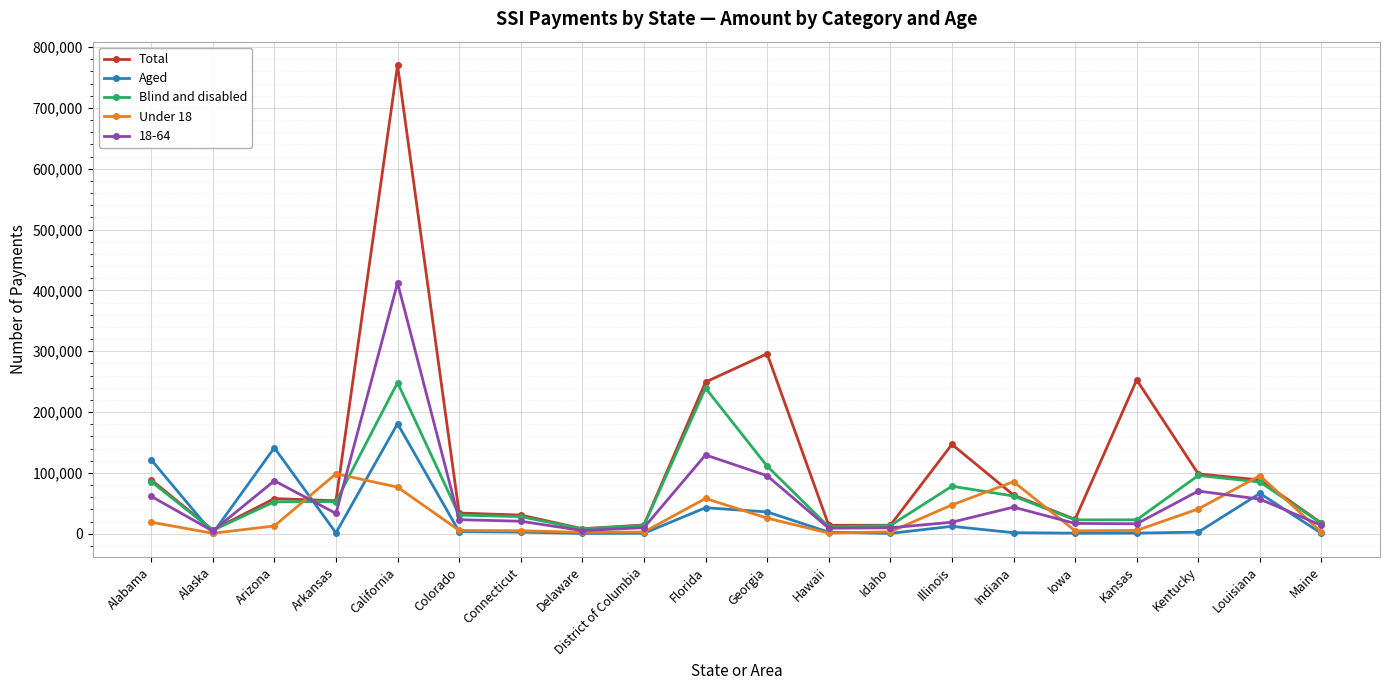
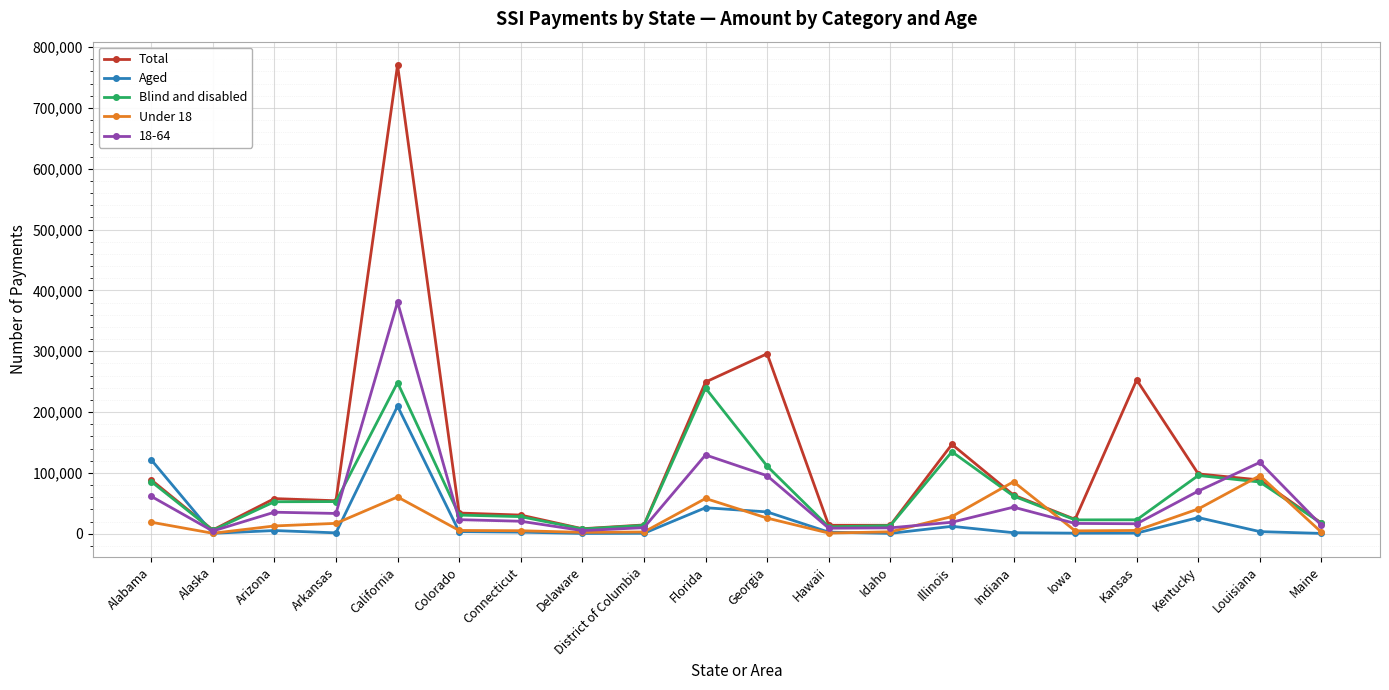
  {
    "Total": {
      "Arizona": "60,000",
      "California": "770,000",
      "Florida": "250,000",
      "Georgia": "300,000",
      "Illinois": "150,000",
      "Kansas": "250,000"
    },
    "Aged": {
      "Alabama": "120,000",
-     "Arizona": "140,000",
+     "Arizona": "10,000",
      "Arkansas": "0",
-     "California": "180,000",
+     "California": "210,000",
      "Florida": "40,000",
      "Georgia": "40,000",
      "Illinois": "10,000",
      "Indiana": "0",
      "Kansas": "0",
-     "Kentucky": "0",
-     "Louisiana": "70,000"
+     "Kentucky": "30,000",
+     "Louisiana": "0"
    },
    "Blind and disabled": {
      "Arizona": "50,000",
      "California": "250,000",
      "Florida": "240,000",
      "Georgia": "110,000",
-     "Illinois": "80,000",
+     "Illinois": "130,000",
      "Kansas": "20,000"
    },
    "Under 18": {
      "Alabama": "20,000",
      "Arizona": "10,000",
-     "Arkansas": "100,000",
-     "California": "80,000",
+     "Arkansas": "20,000",
+     "California": "60,000",
      "Florida": "60,000",
      "Georgia": "30,000",
-     "Illinois": "50,000",
+     "Illinois": "30,000",
      "Indiana": "90,000",
      "Kansas": "10,000",
      "Kentucky": "40,000",
      "Louisiana": "100,000"
    },
    "18-64": {
      "Alabama": "60,000",
-     "Arizona": "90,000",
+     "Arizona": "40,000",
      "Arkansas": "30,000",
-     "California": "410,000",
+     "California": "380,000",
      "Colorado": "20,000",
      "Connecticut": "20,000",
      "Florida": "130,000",
      "Georgia": "100,000",
      "Illinois": "20,000",
      "Indiana": "40,000",
      "Iowa": "20,000",
      "Kansas": "20,000",
      "Kentucky": "70,000",
-     "Louisiana": "60,000"
+     "Louisiana": "120,000"
    }
  }
